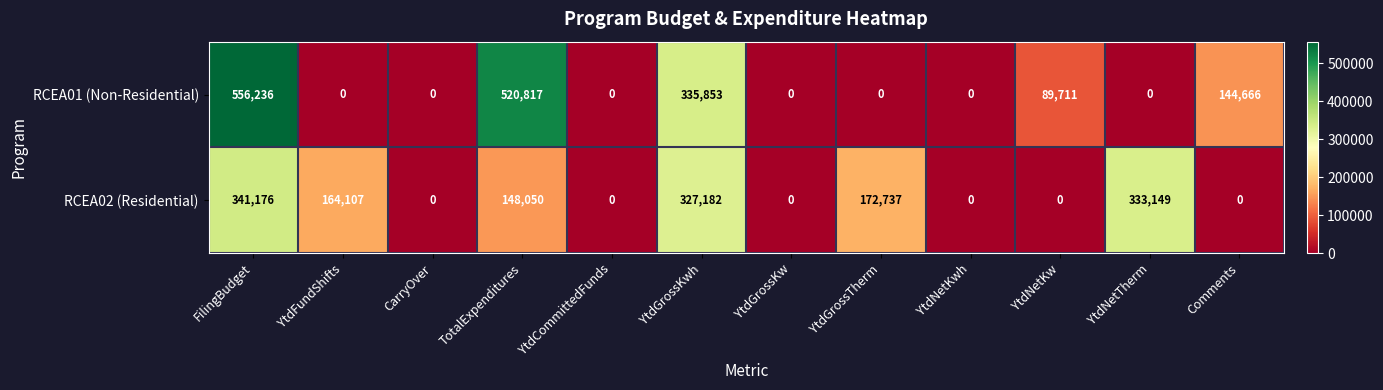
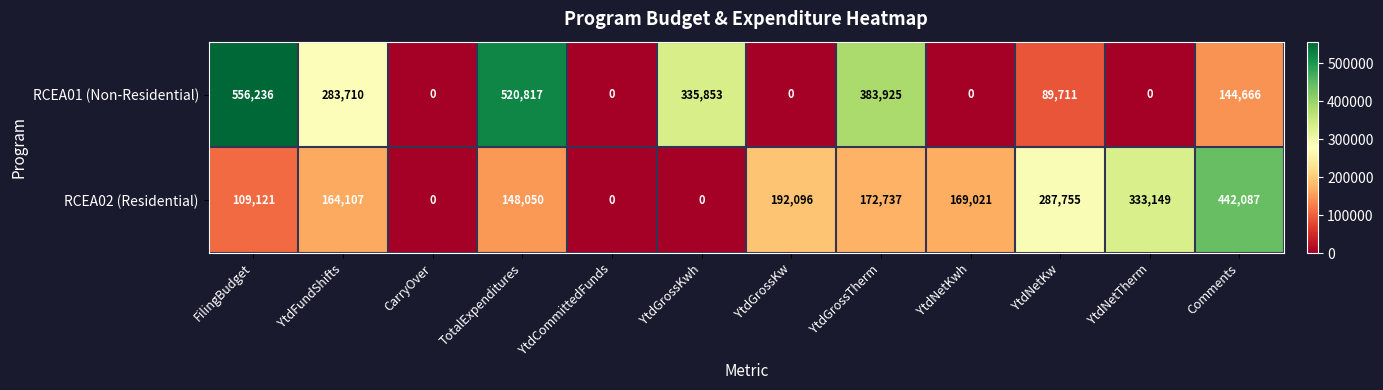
  {
    "RCEA01 (Non-Residential)": {
      "FilingBudget": "556,236",
-     "YtdFundShifts": "0",
+     "YtdFundShifts": "283,710",
      "CarryOver": "0",
      "TotalExpenditures": "520,817",
      "YtdCommittedFunds": "0",
      "YtdGrossKwh": "335,853",
      "YtdGrossKw": "0",
-     "YtdGrossTherm": "0",
+     "YtdGrossTherm": "383,925",
      "YtdNetKwh": "0",
      "YtdNetKw": "89,711",
      "YtdNetTherm": "0",
      "Comments": "144,666"
    },
    "RCEA02 (Residential)": {
-     "FilingBudget": "341,176",
+     "FilingBudget": "109,121",
      "YtdFundShifts": "164,107",
      "CarryOver": "0",
      "TotalExpenditures": "148,050",
      "YtdCommittedFunds": "0",
-     "YtdGrossKwh": "327,182",
-     "YtdGrossKw": "0",
+     "YtdGrossKwh": "0",
+     "YtdGrossKw": "192,096",
      "YtdGrossTherm": "172,737",
-     "YtdNetKwh": "0",
-     "YtdNetKw": "0",
+     "YtdNetKwh": "169,021",
+     "YtdNetKw": "287,755",
      "YtdNetTherm": "333,149",
-     "Comments": "0"
+     "Comments": "442,087"
    }
  }
